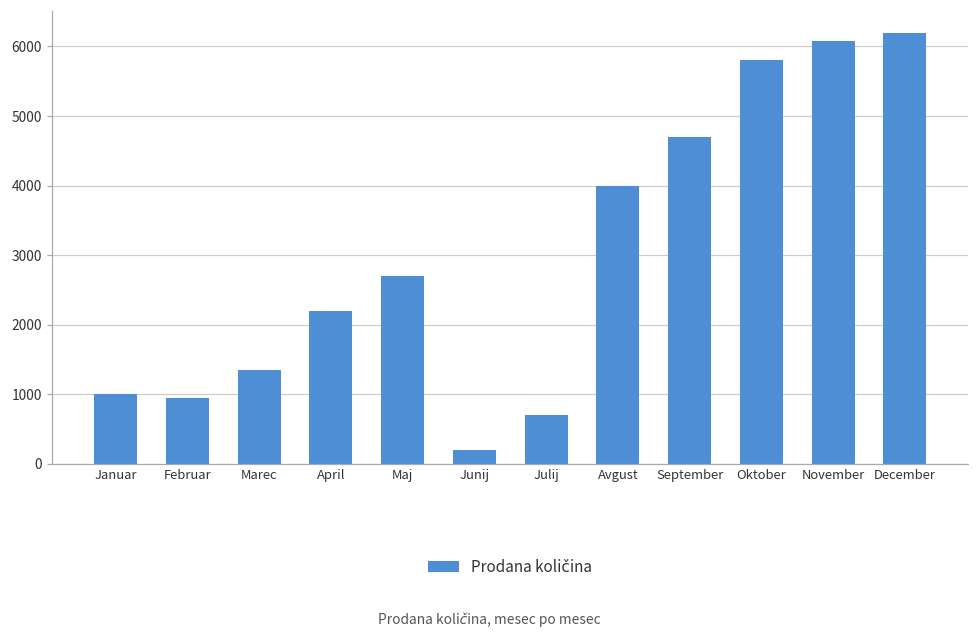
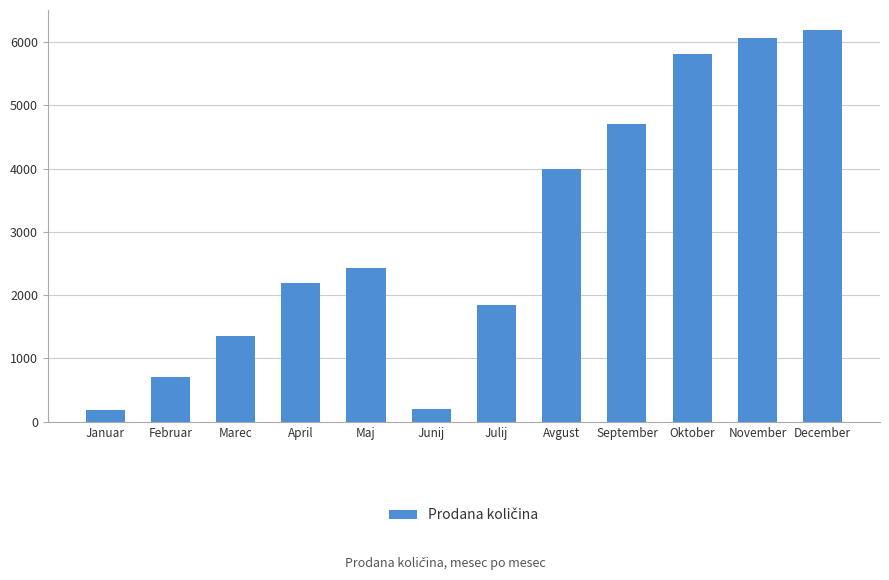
  {
-   "Januar": 1000,
-   "Februar": 900,
+   "Januar": 200,
+   "Februar": 700,
    "Marec": 1300,
    "April": 2200,
-   "Maj": 2700,
+   "Maj": 2400,
    "Junij": 200,
-   "Julij": 700,
+   "Julij": 1900,
    "Avgust": 4000,
    "September": 4700,
    "Oktober": 5800,
    "November": 6100,
    "December": 6200
  }
